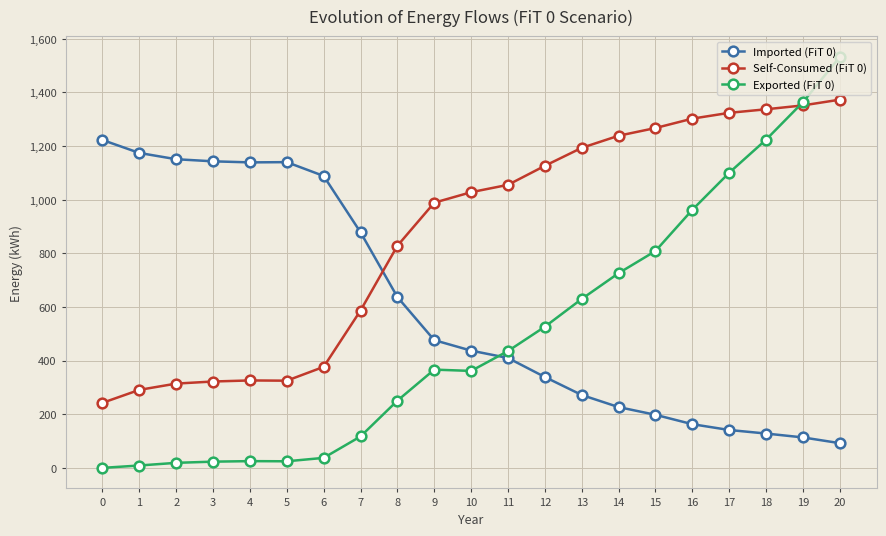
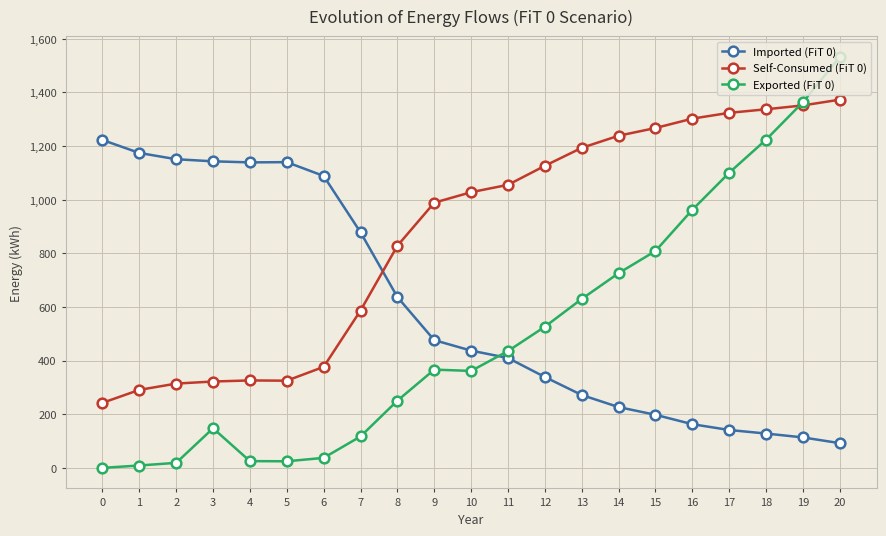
  {
    "Imported (FiT 0)": {
      "0": "1,220",
      "1": "1,170",
      "2": "1,150",
      "3": "1,140",
      "4": "1,140",
      "5": "1,140",
      "6": "1,090",
      "7": "880",
      "8": "640",
      "9": "480",
      "10": "440",
      "11": "410",
      "12": "340",
      "13": "270",
      "14": "230",
      "15": "200",
      "16": "160",
      "17": "140",
      "18": "130",
      "19": "110",
      "20": "90"
    },
    "Self-Consumed (FiT 0)": {
      "0": "240",
      "1": "290",
      "2": "310",
      "3": "320",
      "4": "330",
      "5": "330",
      "6": "380",
      "7": "590",
      "8": "830",
      "9": "990",
      "10": "1,030",
      "11": "1,060",
      "12": "1,130",
      "13": "1,190",
      "14": "1,240",
      "15": "1,270",
      "16": "1,300",
      "17": "1,320",
      "18": "1,340",
      "19": "1,350",
      "20": "1,370"
    },
    "Exported (FiT 0)": {
      "0": "0",
      "1": "10",
      "2": "20",
-     "3": "20",
+     "3": "150",
      "4": "30",
      "5": "30",
      "6": "40",
      "7": "120",
      "8": "250",
      "9": "370",
      "10": "360",
      "11": "440",
      "12": "530",
      "13": "630",
      "14": "730",
      "15": "810",
      "16": "960",
      "17": "1,100",
      "18": "1,220",
      "19": "1,360"
    }
  }
